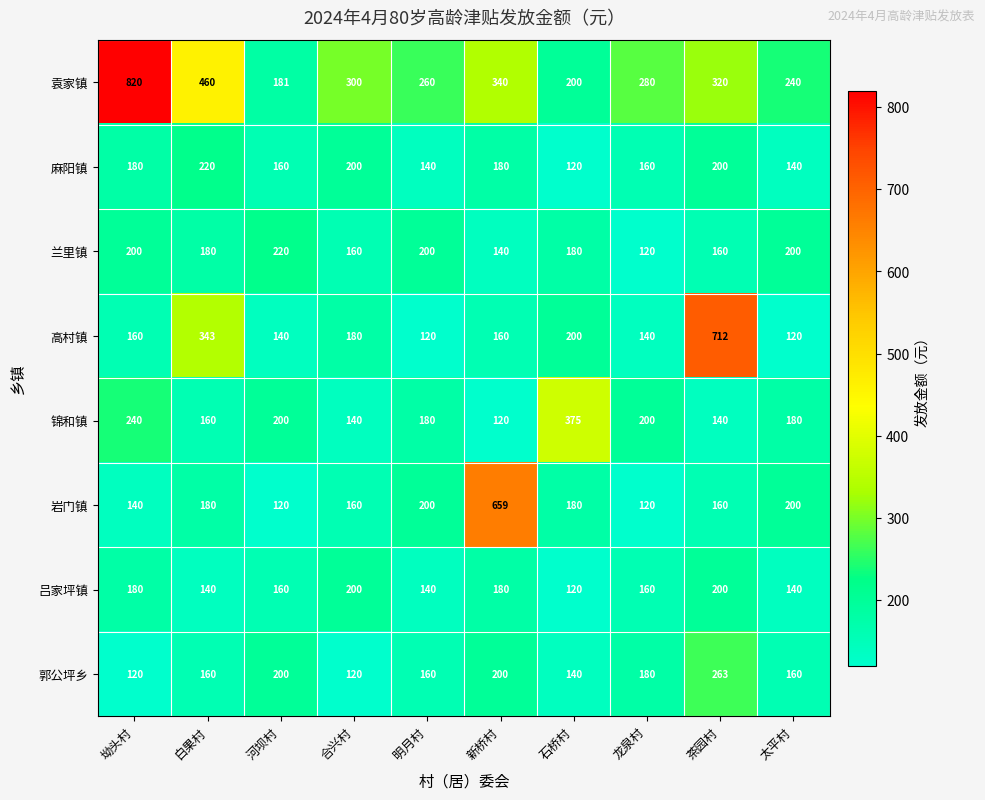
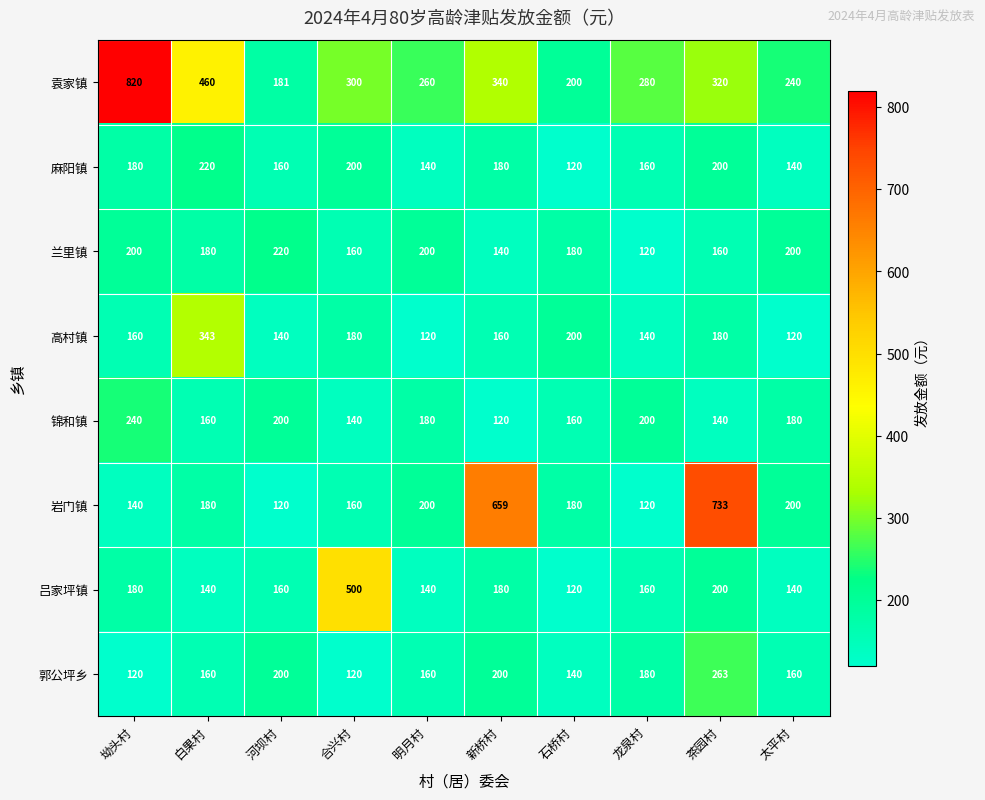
  {
    "袁家镇": {
      "坳头村": 820,
      "白果村": 460,
      "河坝村": 181,
      "合兴村": 300,
      "明月村": 260,
      "新桥村": 340,
      "石桥村": 200,
      "龙泉村": 280,
      "茶园村": 320,
      "太平村": 240
    },
    "麻阳镇": {
      "坳头村": 180,
      "白果村": 220,
      "河坝村": 160,
      "合兴村": 200,
      "明月村": 140,
      "新桥村": 180,
      "石桥村": 120,
      "龙泉村": 160,
      "茶园村": 200,
      "太平村": 140
    },
    "兰里镇": {
      "坳头村": 200,
      "白果村": 180,
      "河坝村": 220,
      "合兴村": 160,
      "明月村": 200,
      "新桥村": 140,
      "石桥村": 180,
      "龙泉村": 120,
      "茶园村": 160,
      "太平村": 200
    },
    "高村镇": {
      "坳头村": 160,
      "白果村": 343,
      "河坝村": 140,
      "合兴村": 180,
      "明月村": 120,
      "新桥村": 160,
      "石桥村": 200,
      "龙泉村": 140,
-     "茶园村": 712,
+     "茶园村": 180,
      "太平村": 120
    },
    "锦和镇": {
      "坳头村": 240,
      "白果村": 160,
      "河坝村": 200,
      "合兴村": 140,
      "明月村": 180,
      "新桥村": 120,
-     "石桥村": 375,
+     "石桥村": 160,
      "龙泉村": 200,
      "茶园村": 140,
      "太平村": 180
    },
    "岩门镇": {
      "坳头村": 140,
      "白果村": 180,
      "河坝村": 120,
      "合兴村": 160,
      "明月村": 200,
      "新桥村": 659,
      "石桥村": 180,
      "龙泉村": 120,
-     "茶园村": 160,
+     "茶园村": 733,
      "太平村": 200
    },
    "吕家坪镇": {
      "坳头村": 180,
      "白果村": 140,
      "河坝村": 160,
-     "合兴村": 200,
+     "合兴村": 500,
      "明月村": 140,
      "新桥村": 180,
      "石桥村": 120,
      "龙泉村": 160,
      "茶园村": 200,
      "太平村": 140
    },
    "郭公坪乡": {
      "坳头村": 120,
      "白果村": 160,
      "河坝村": 200,
      "合兴村": 120,
      "明月村": 160,
      "新桥村": 200,
      "石桥村": 140,
      "龙泉村": 180,
      "茶园村": 263,
      "太平村": 160
    }
  }
